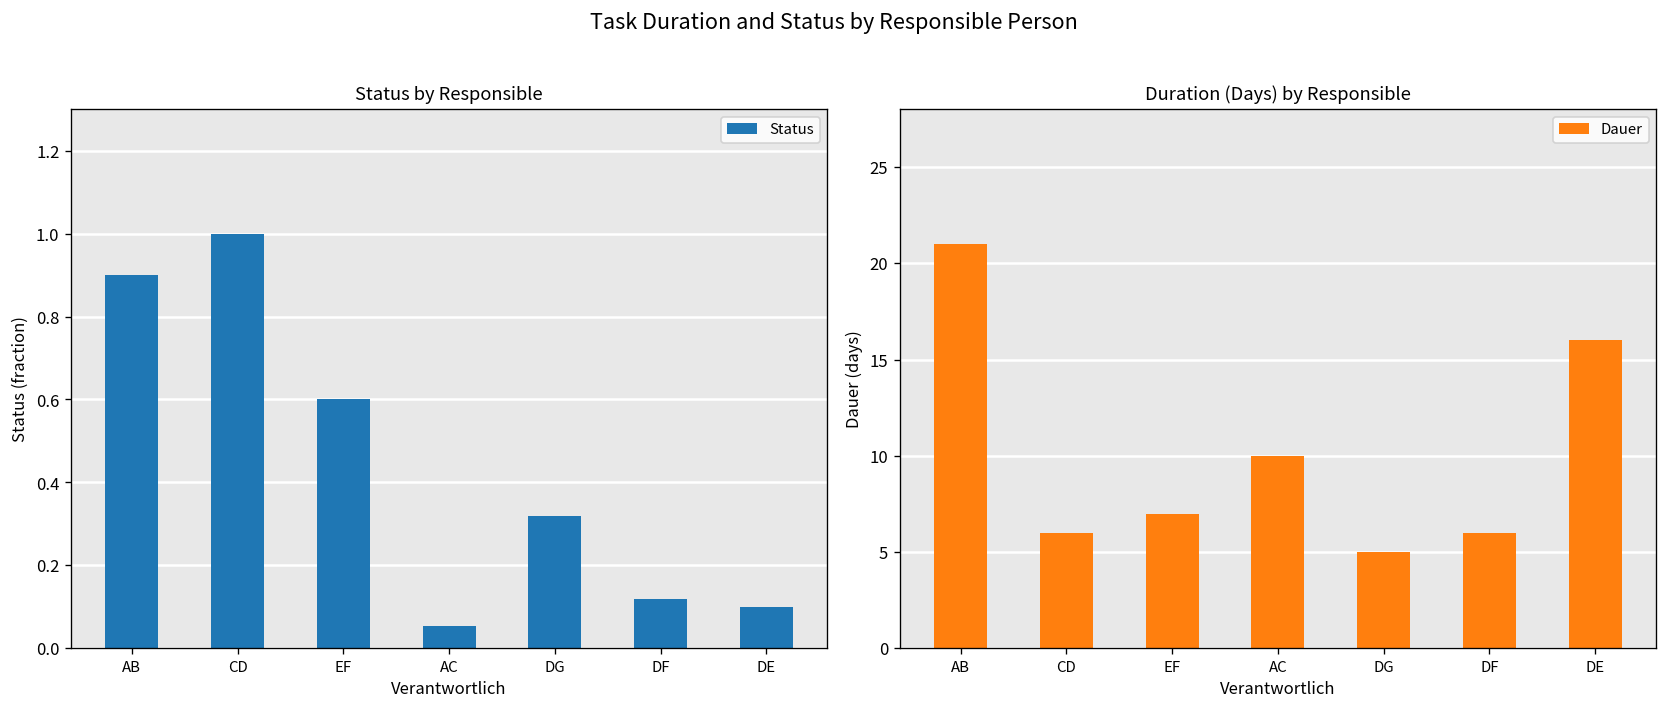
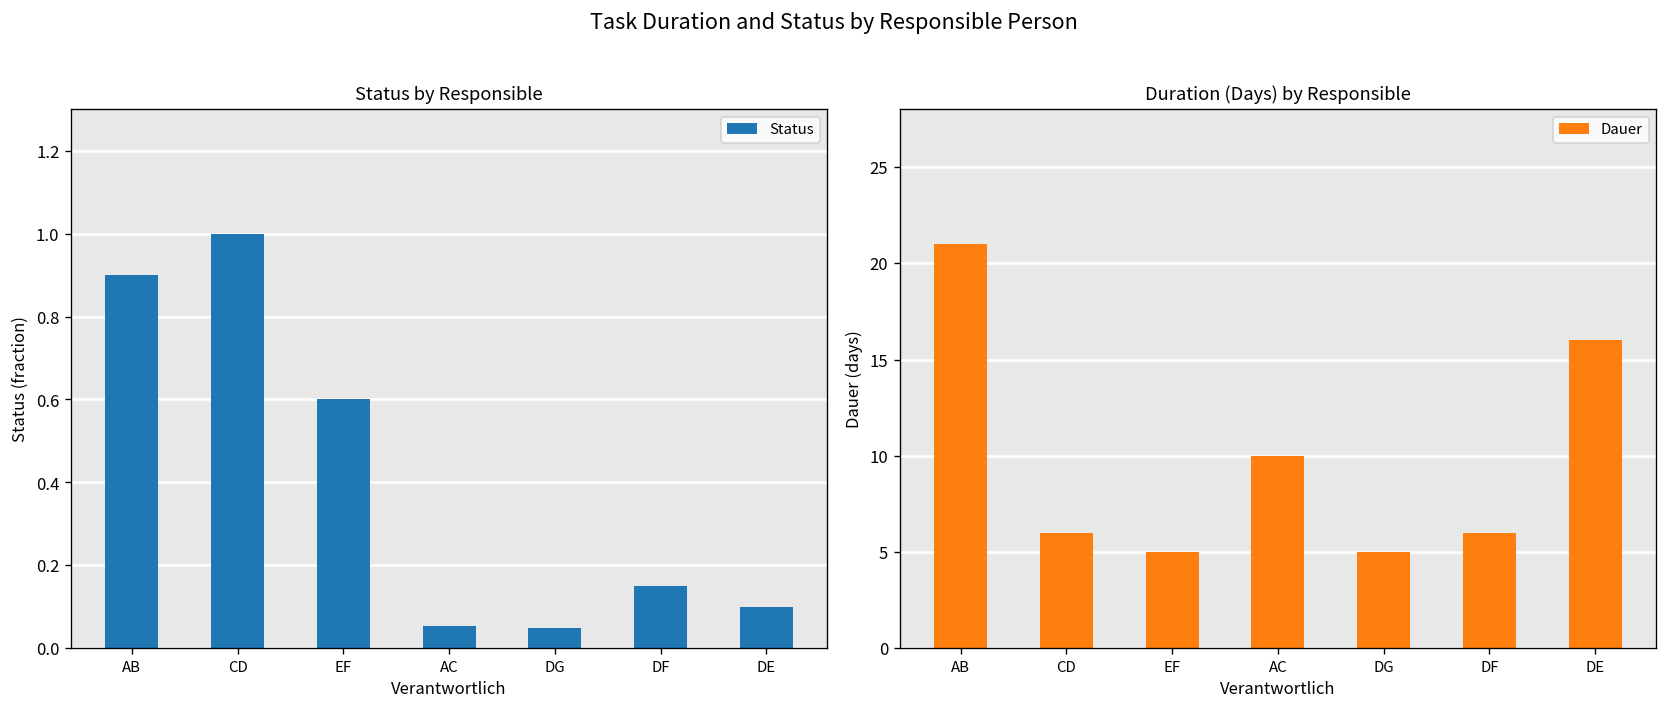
  {
    "Status by Responsible": {
      "AB": 0.90,
      "CD": 1.00,
      "EF": 0.60,
      "AC": 0.05,
-     "DG": 0.32,
-     "DF": 0.12,
+     "DG": 0.05,
+     "DF": 0.15,
      "DE": 0.10
    },
    "Duration (Days) by Responsible": {
      "AB": 21,
      "CD": 6,
-     "EF": 7,
+     "EF": 5,
      "AC": 10,
      "DG": 5,
      "DF": 6,
      "DE": 16
    }
  }
